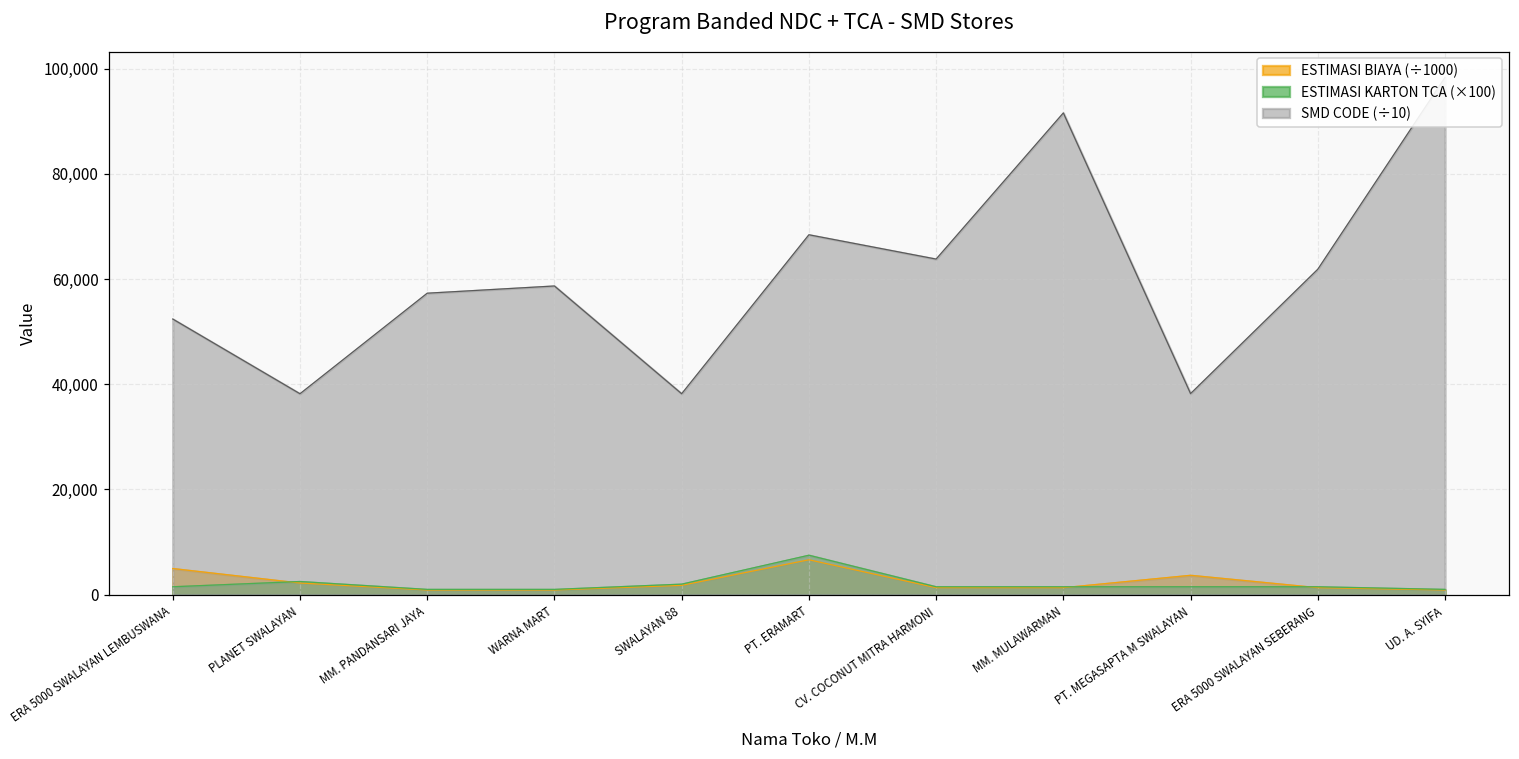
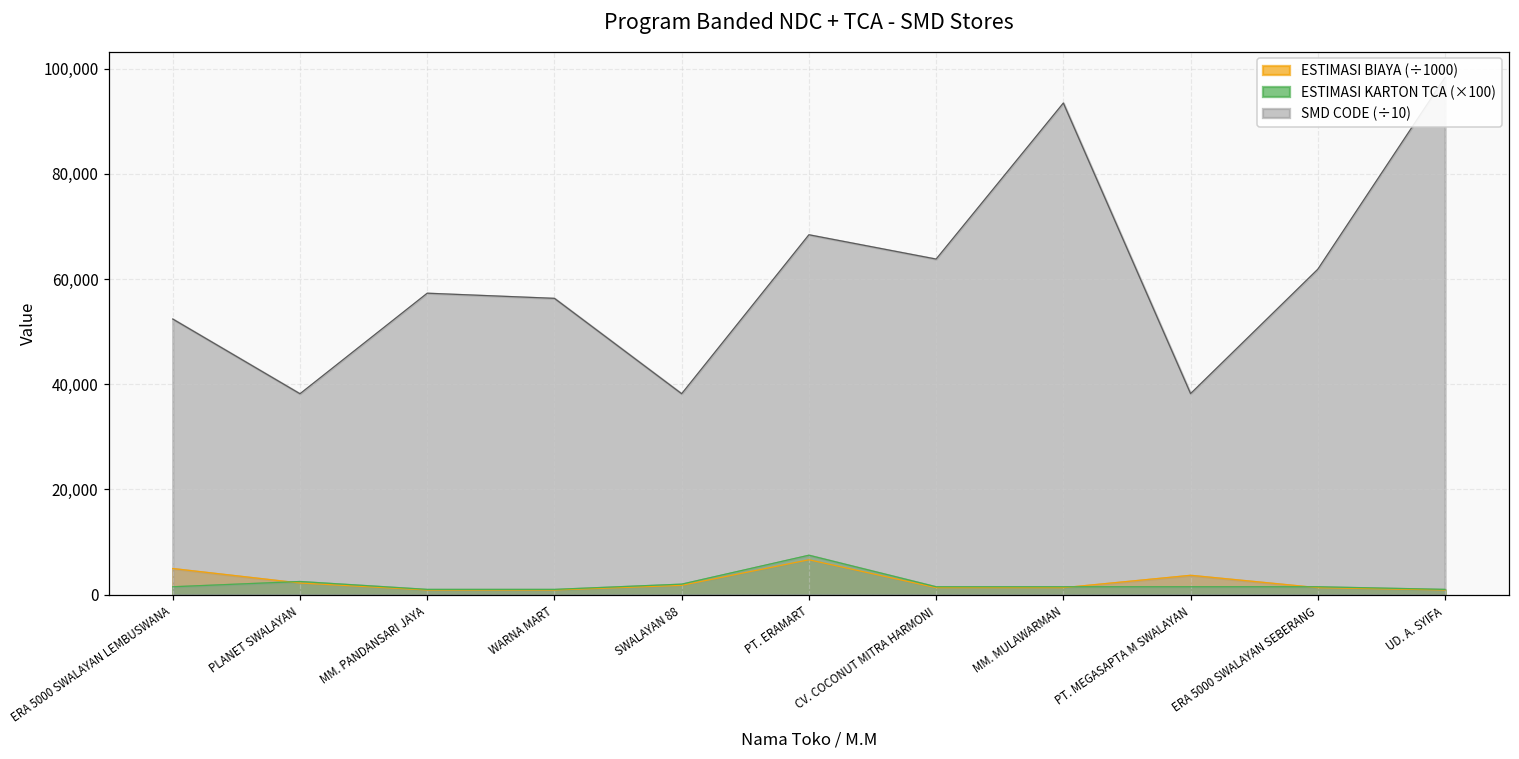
  {
    "ESTIMASI BIAYA (÷1000)": {
      "ERA 5000 SWALAYAN LEMBUSWANA": "5,000",
      "PT. ERAMART": "7,000",
      "PT. MEGASAPTA M SWALAYAN": "4,000"
    },
    "ESTIMASI KARTON TCA (×100)": {
      "ERA 5000 SWALAYAN LEMBUSWANA": "2,000",
      "PT. ERAMART": "8,000",
      "PT. MEGASAPTA M SWALAYAN": "2,000"
    },
    "SMD CODE (÷10)": {
      "ERA 5000 SWALAYAN LEMBUSWANA": "52,000",
      "PLANET SWALAYAN": "38,000",
      "MM. PANDANSARI JAYA": "57,000",
-     "WARNA MART": "59,000",
+     "WARNA MART": "56,000",
      "SWALAYAN 88": "38,000",
      "PT. ERAMART": "68,000",
      "CV. COCONUT MITRA HARMONI": "64,000",
-     "MM. MULAWARMAN": "92,000",
+     "MM. MULAWARMAN": "93,000",
      "PT. MEGASAPTA M SWALAYAN": "38,000",
      "ERA 5000 SWALAYAN SEBERANG": "62,000"
    }
  }
